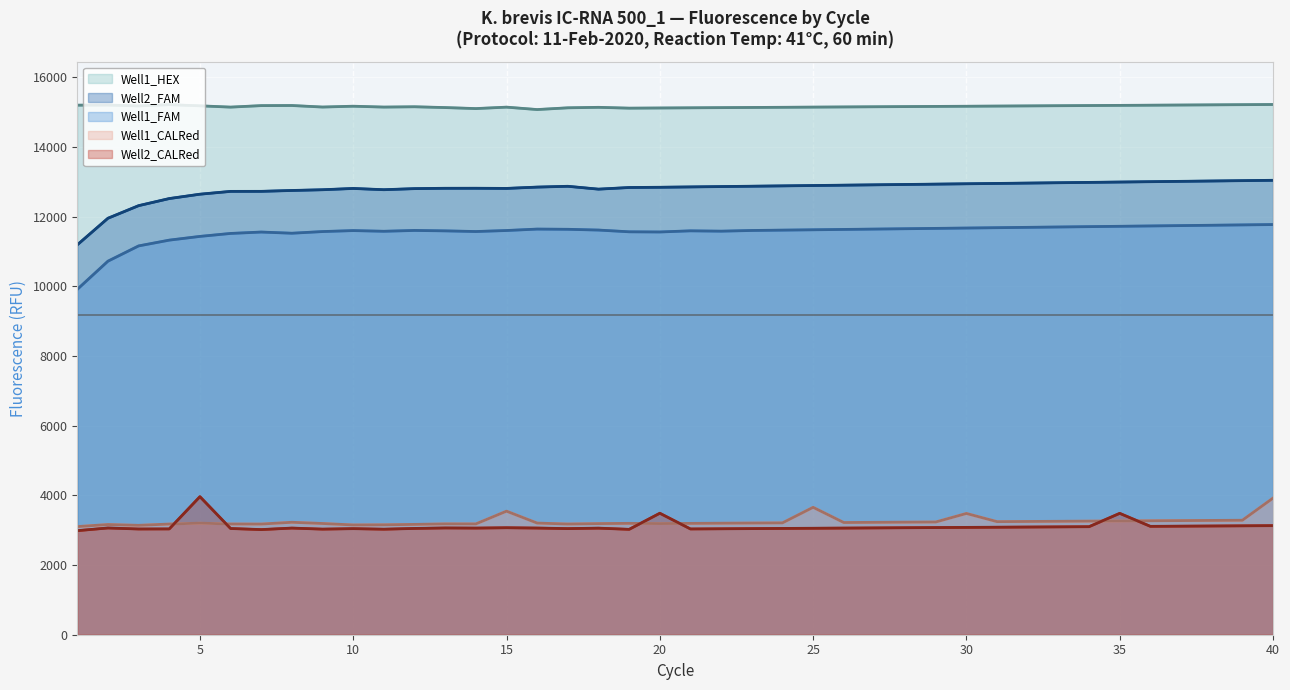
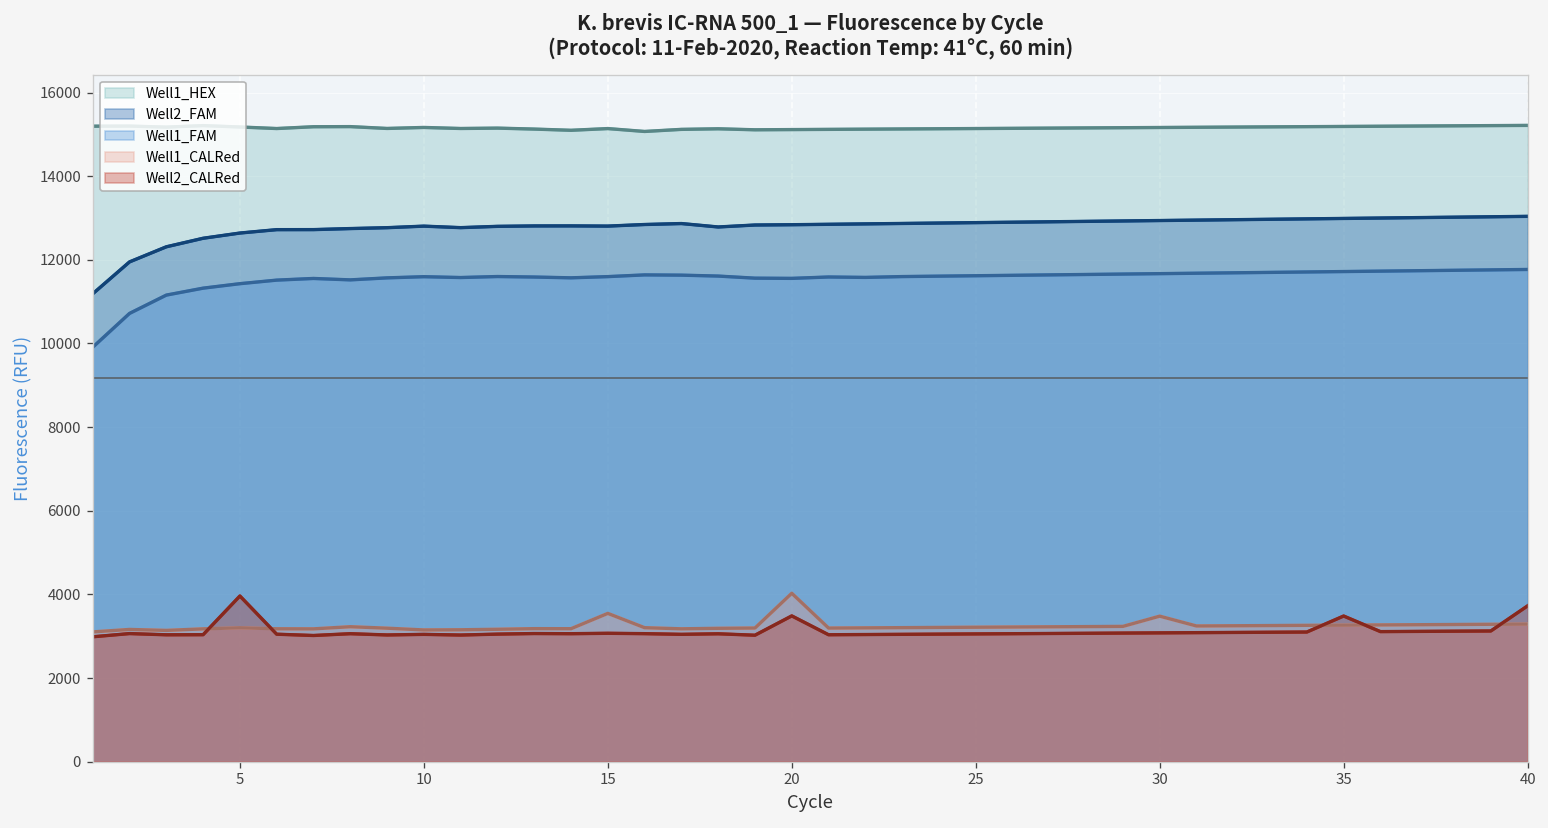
  {
    "Well1_CALRed": {
      "5": 3200,
      "10": 3200,
      "15": 3500,
-     "20": 3200,
-     "25": 3700,
+     "20": 4000,
+     "25": 3200,
      "30": 3500,
      "35": 3300,
-     "40": 3900
+     "40": 3300
    },
    "Well2_CALRed": {
      "5": 4000,
      "10": 3000,
      "15": 3100,
      "20": 3500,
      "25": 3100,
      "30": 3100,
      "35": 3500,
-     "40": 3100
+     "40": 3700
    }
  }
